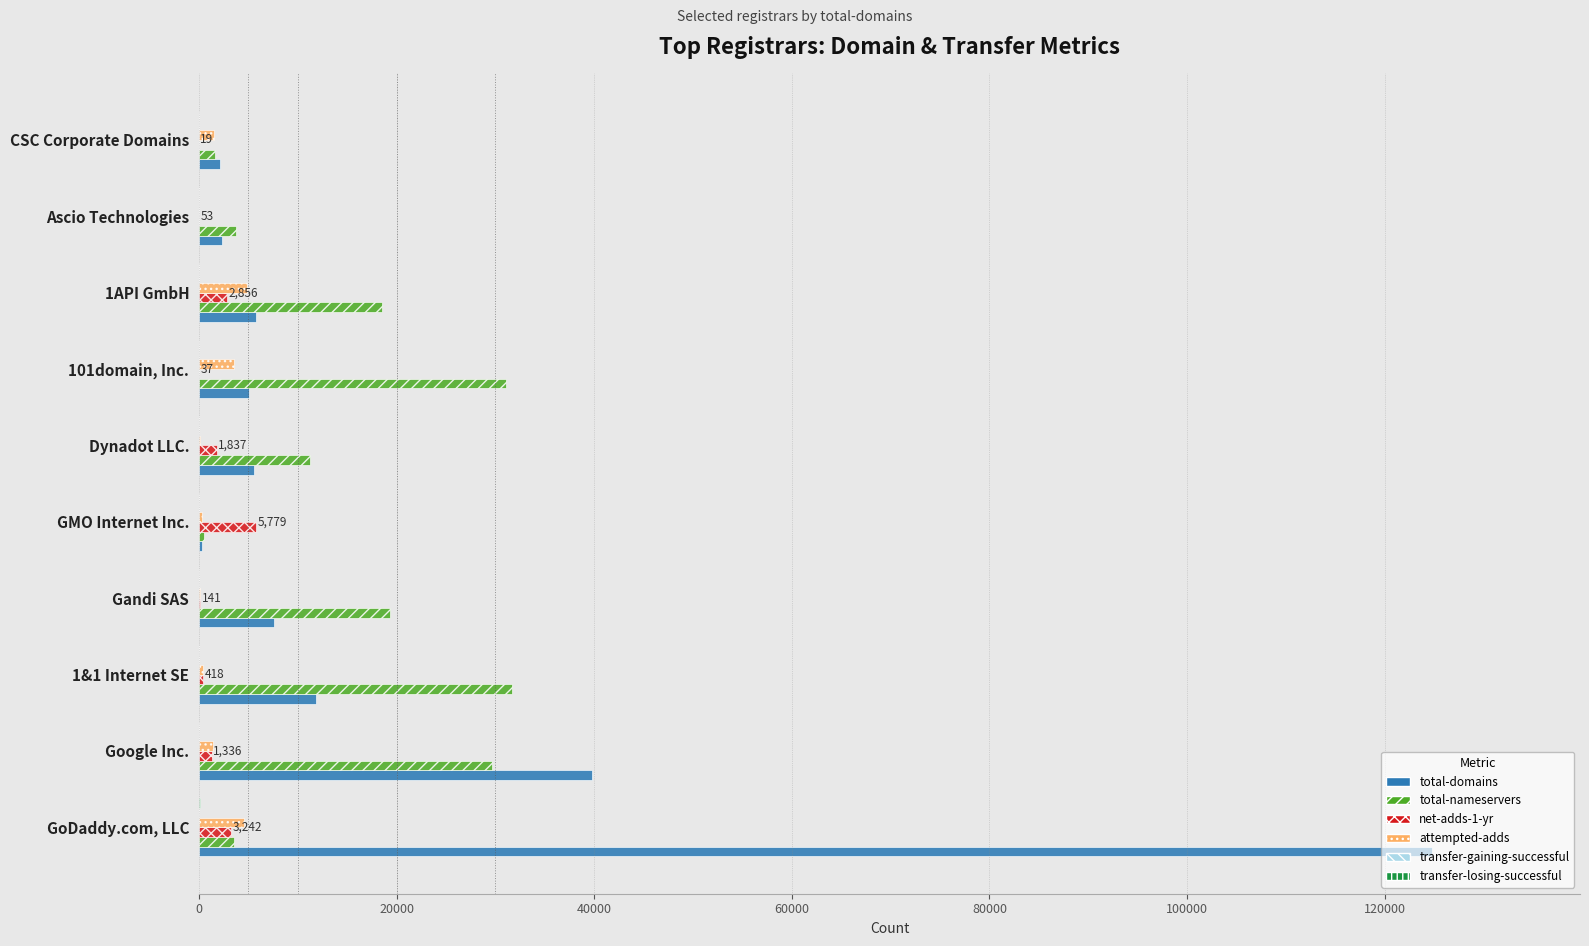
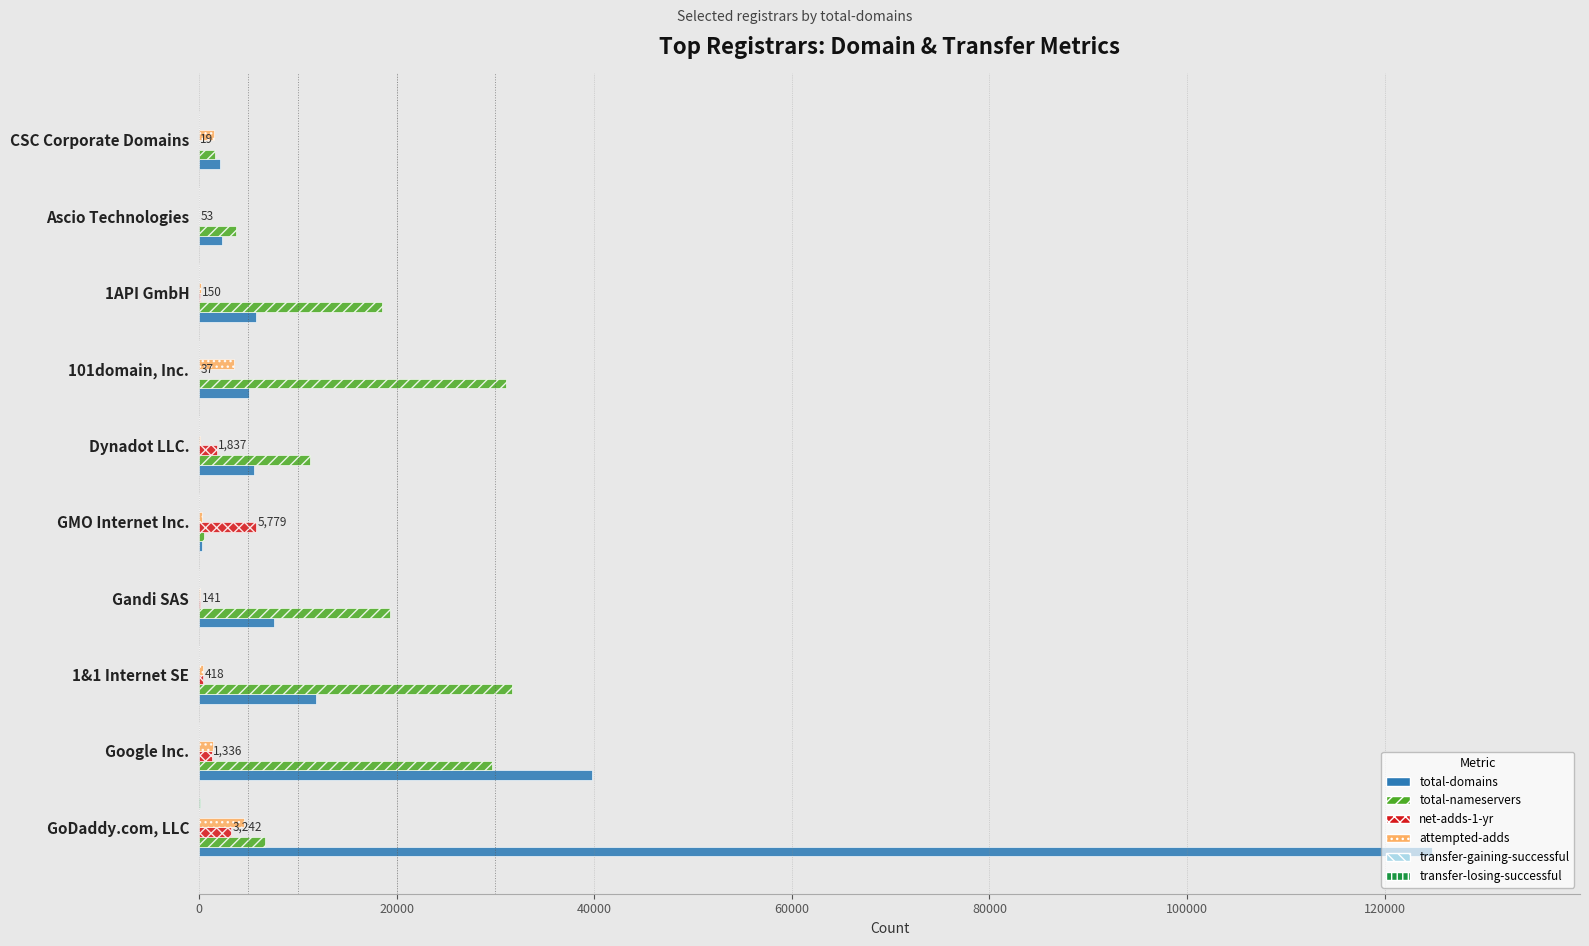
  {
    "total-domains": {
      "CSC Corporate Domains": "2000",
      "Ascio Technologies": "2000",
      "1API GmbH": "6000",
      "101domain, Inc.": "5000",
      "Dynadot LLC.": "6000",
      "GMO Internet Inc.": "0",
      "Gandi SAS": "8000",
      "1&1 Internet SE": "12000",
      "Google Inc.": "40000"
    },
    "total-nameservers": {
      "CSC Corporate Domains": "2000",
      "Ascio Technologies": "4000",
      "1API GmbH": "19000",
      "101domain, Inc.": "31000",
      "Dynadot LLC.": "11000",
      "GMO Internet Inc.": "0",
      "Gandi SAS": "19000",
      "1&1 Internet SE": "32000",
      "Google Inc.": "30000",
-     "GoDaddy.com, LLC": "4000"
+     "GoDaddy.com, LLC": "7000"
    },
    "net-adds-1-yr": {
      "CSC Corporate Domains": "19",
      "Ascio Technologies": "53",
-     "1API GmbH": "2,856",
+     "1API GmbH": "150",
      "101domain, Inc.": "37",
      "Dynadot LLC.": "1,837",
      "GMO Internet Inc.": "5,779",
      "Gandi SAS": "141",
      "1&1 Internet SE": "418",
      "Google Inc.": "1,336",
      "GoDaddy.com, LLC": "3,242"
    },
    "attempted-adds": {
-     "1API GmbH": "5000",
+     "1API GmbH": "0",
      "GMO Internet Inc.": "0"
    },
    "transfer-gaining-successful": {
      "GMO Internet Inc.": "0",
      "1&1 Internet SE": "0"
    },
    "transfer-losing-successful": {
      "GMO Internet Inc.": "0"
    }
  }
